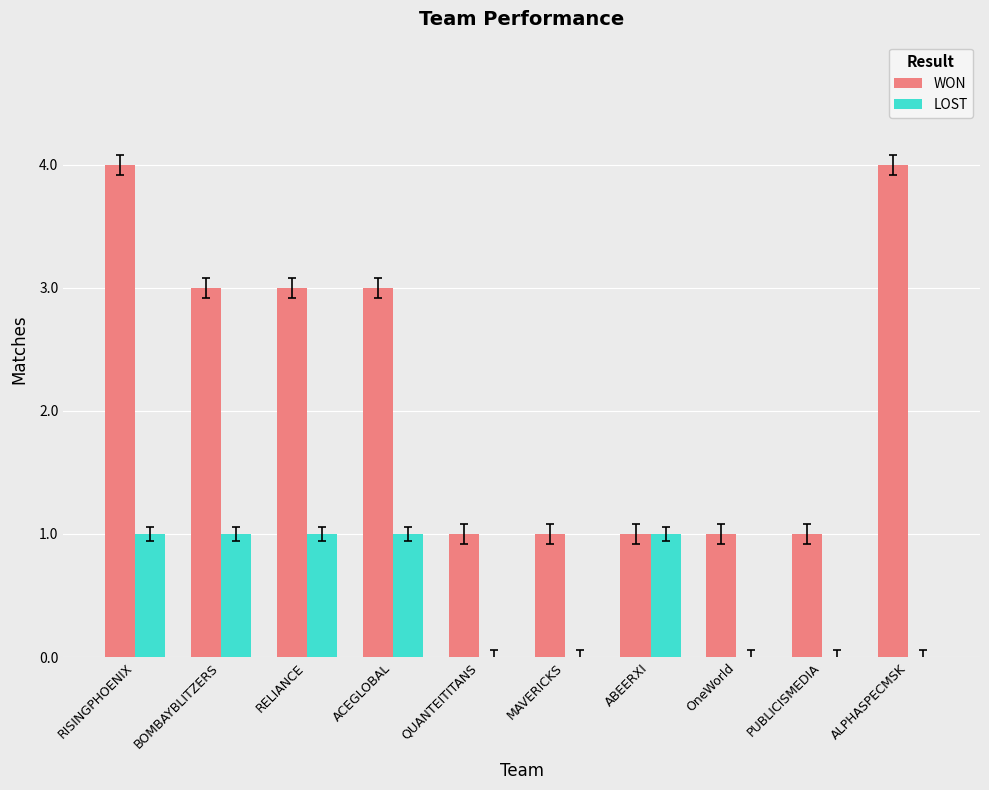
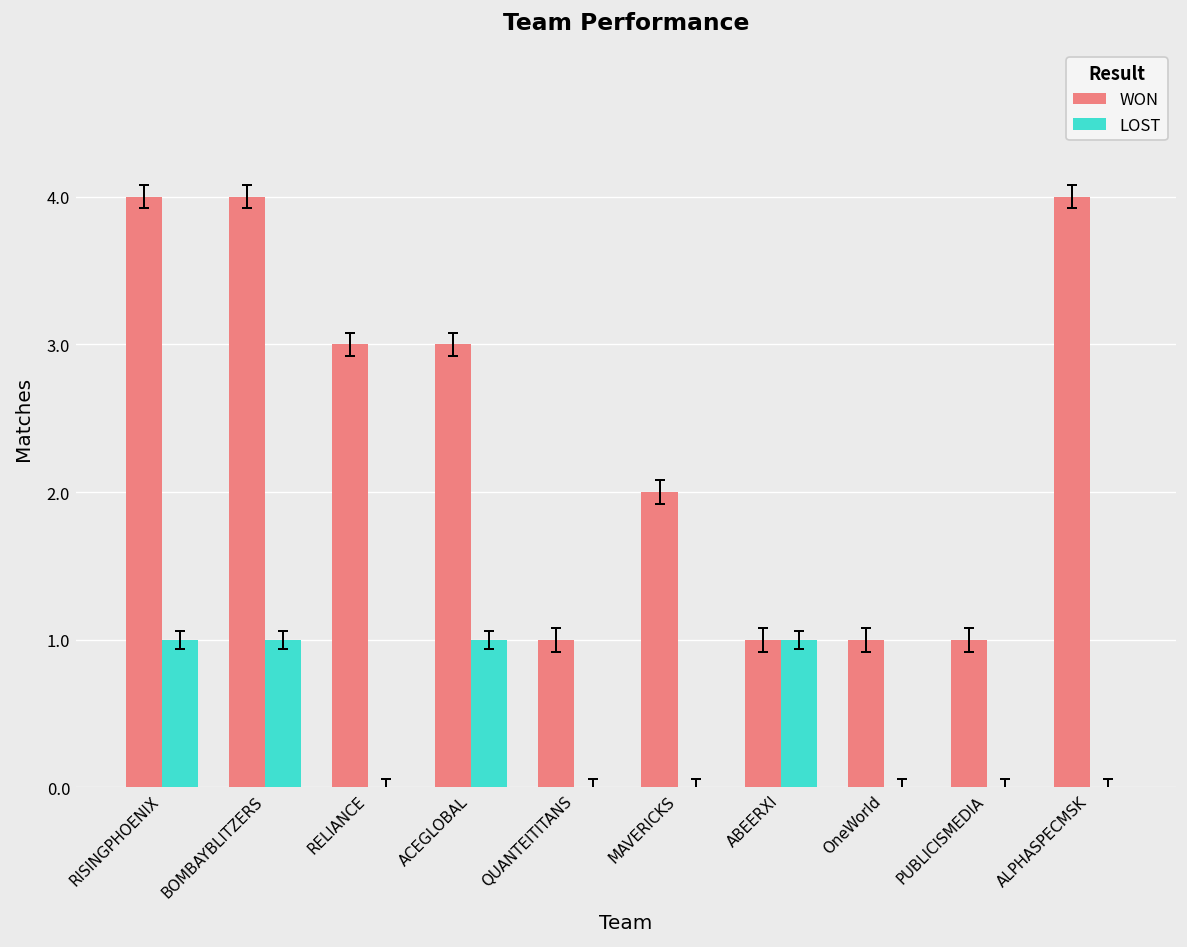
  {
    "WON": {
      "RISINGPHOENIX": 4,
-     "BOMBAYBLITZERS": 3,
+     "BOMBAYBLITZERS": 4,
      "RELIANCE": 3,
      "ACEGLOBAL": 3,
      "QUANTEITITANS": 1,
-     "MAVERICKS": 1,
+     "MAVERICKS": 2,
      "ABEERXI": 1,
      "OneWorld": 1,
      "PUBLICISMEDIA": 1,
      "ALPHASPECMSK": 4
    },
    "LOST": {
      "RISINGPHOENIX": 1,
      "BOMBAYBLITZERS": 1,
-     "RELIANCE": 1,
+     "RELIANCE": 0,
      "ACEGLOBAL": 1,
      "QUANTEITITANS": 0,
      "MAVERICKS": 0,
      "ABEERXI": 1,
      "OneWorld": 0,
      "PUBLICISMEDIA": 0,
      "ALPHASPECMSK": 0
    }
  }
